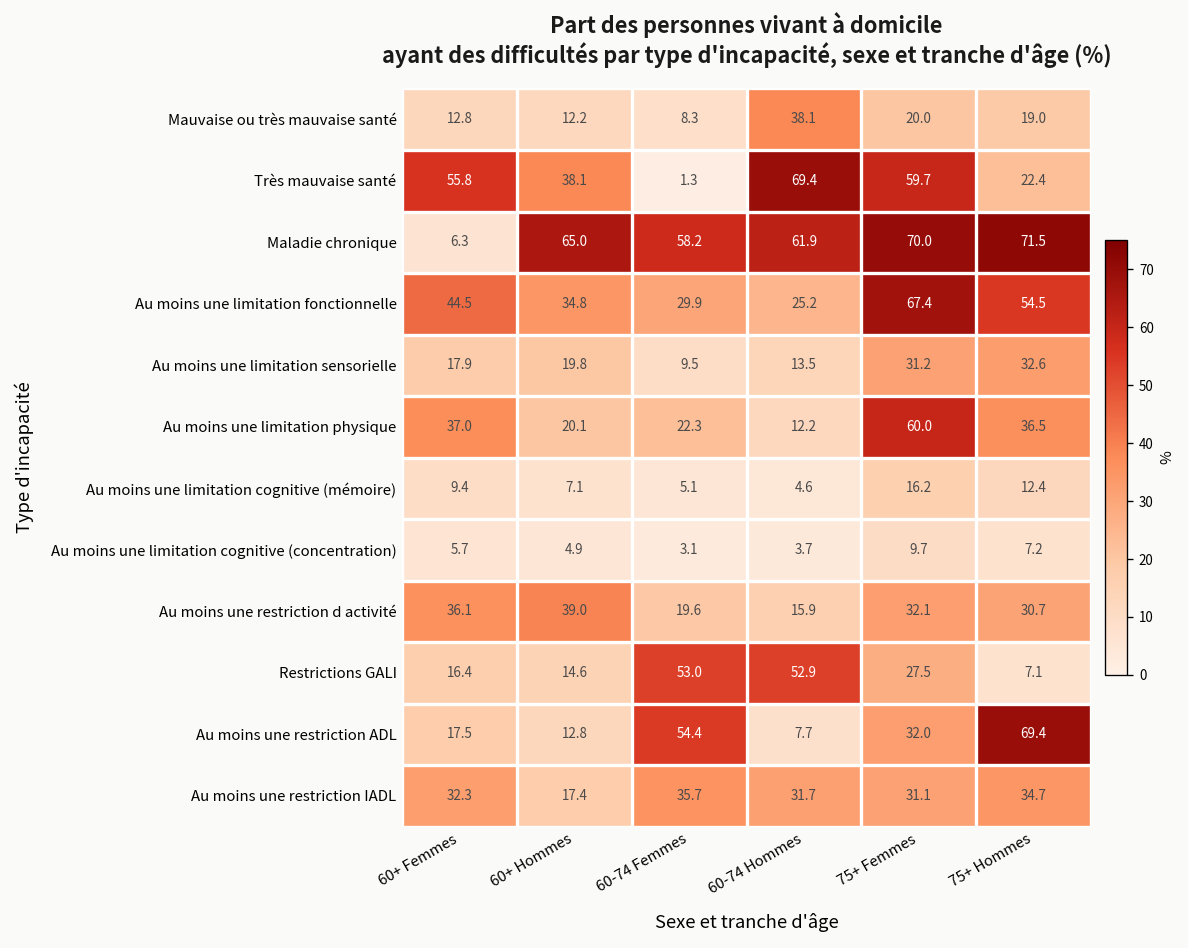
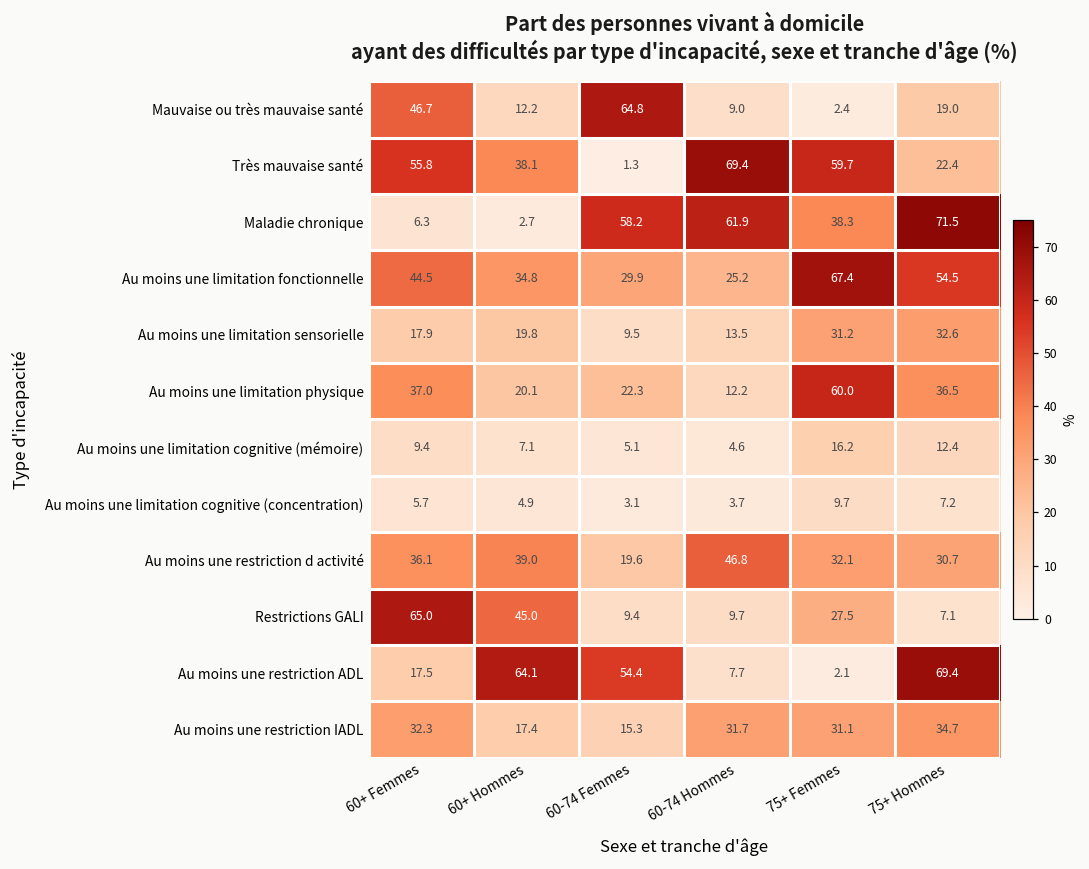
  {
    "Mauvaise ou très mauvaise santé": {
-     "60+ Femmes": 12.8,
+     "60+ Femmes": 46.7,
      "60+ Hommes": 12.2,
-     "60-74 Femmes": 8.3,
-     "60-74 Hommes": 38.1,
-     "75+ Femmes": 20.0,
+     "60-74 Femmes": 64.8,
+     "60-74 Hommes": 9.0,
+     "75+ Femmes": 2.4,
      "75+ Hommes": 19.0
    },
    "Très mauvaise santé": {
      "60+ Femmes": 55.8,
      "60+ Hommes": 38.1,
      "60-74 Femmes": 1.3,
      "60-74 Hommes": 69.4,
      "75+ Femmes": 59.7,
      "75+ Hommes": 22.4
    },
    "Maladie chronique": {
      "60+ Femmes": 6.3,
-     "60+ Hommes": 65.0,
+     "60+ Hommes": 2.7,
      "60-74 Femmes": 58.2,
      "60-74 Hommes": 61.9,
-     "75+ Femmes": 70.0,
+     "75+ Femmes": 38.3,
      "75+ Hommes": 71.5
    },
    "Au moins une limitation fonctionnelle": {
      "60+ Femmes": 44.5,
      "60+ Hommes": 34.8,
      "60-74 Femmes": 29.9,
      "60-74 Hommes": 25.2,
      "75+ Femmes": 67.4,
      "75+ Hommes": 54.5
    },
    "Au moins une limitation sensorielle": {
      "60+ Femmes": 17.9,
      "60+ Hommes": 19.8,
      "60-74 Femmes": 9.5,
      "60-74 Hommes": 13.5,
      "75+ Femmes": 31.2,
      "75+ Hommes": 32.6
    },
    "Au moins une limitation physique": {
      "60+ Femmes": 37.0,
      "60+ Hommes": 20.1,
      "60-74 Femmes": 22.3,
      "60-74 Hommes": 12.2,
      "75+ Femmes": 60.0,
      "75+ Hommes": 36.5
    },
    "Au moins une limitation cognitive (mémoire)": {
      "60+ Femmes": 9.4,
      "60+ Hommes": 7.1,
      "60-74 Femmes": 5.1,
      "60-74 Hommes": 4.6,
      "75+ Femmes": 16.2,
      "75+ Hommes": 12.4
    },
    "Au moins une limitation cognitive (concentration)": {
      "60+ Femmes": 5.7,
      "60+ Hommes": 4.9,
      "60-74 Femmes": 3.1,
      "60-74 Hommes": 3.7,
      "75+ Femmes": 9.7,
      "75+ Hommes": 7.2
    },
    "Au moins une restriction d activité": {
      "60+ Femmes": 36.1,
      "60+ Hommes": 39.0,
      "60-74 Femmes": 19.6,
-     "60-74 Hommes": 15.9,
+     "60-74 Hommes": 46.8,
      "75+ Femmes": 32.1,
      "75+ Hommes": 30.7
    },
    "Restrictions GALI": {
-     "60+ Femmes": 16.4,
-     "60+ Hommes": 14.6,
-     "60-74 Femmes": 53.0,
-     "60-74 Hommes": 52.9,
+     "60+ Femmes": 65.0,
+     "60+ Hommes": 45.0,
+     "60-74 Femmes": 9.4,
+     "60-74 Hommes": 9.7,
      "75+ Femmes": 27.5,
      "75+ Hommes": 7.1
    },
    "Au moins une restriction ADL": {
      "60+ Femmes": 17.5,
-     "60+ Hommes": 12.8,
+     "60+ Hommes": 64.1,
      "60-74 Femmes": 54.4,
      "60-74 Hommes": 7.7,
-     "75+ Femmes": 32.0,
+     "75+ Femmes": 2.1,
      "75+ Hommes": 69.4
    },
    "Au moins une restriction IADL": {
      "60+ Femmes": 32.3,
      "60+ Hommes": 17.4,
-     "60-74 Femmes": 35.7,
+     "60-74 Femmes": 15.3,
      "60-74 Hommes": 31.7,
      "75+ Femmes": 31.1,
      "75+ Hommes": 34.7
    }
  }
